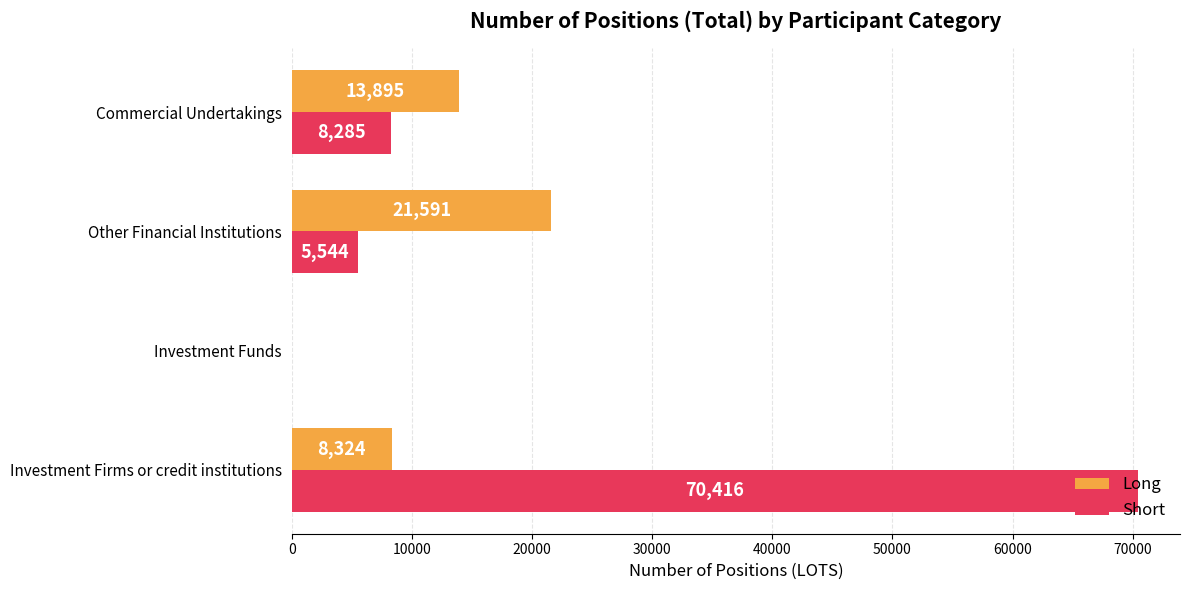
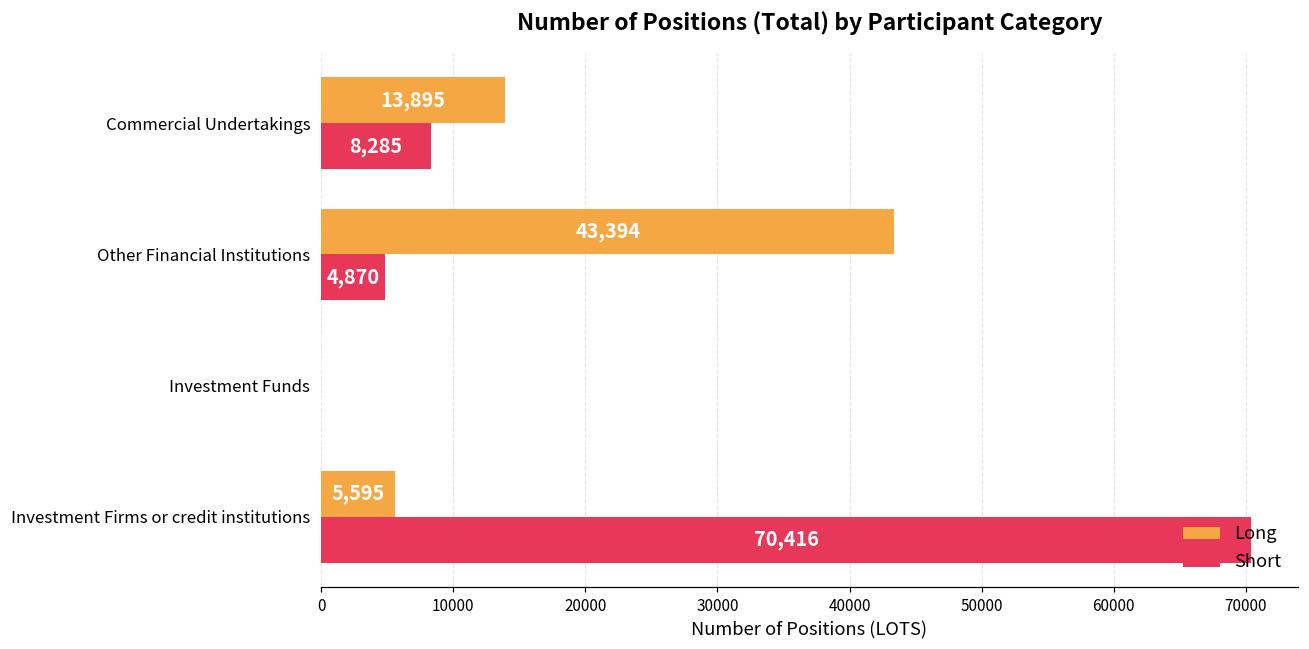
  {
    "Long": {
      "Commercial Undertakings": "13,895",
-     "Other Financial Institutions": "21,591",
-     "Investment Firms or credit institutions": "8,324"
+     "Other Financial Institutions": "43,394",
+     "Investment Firms or credit institutions": "5,595"
    },
    "Short": {
      "Commercial Undertakings": "8,285",
-     "Other Financial Institutions": "5,544",
+     "Other Financial Institutions": "4,870",
      "Investment Firms or credit institutions": "70,416"
    }
  }
